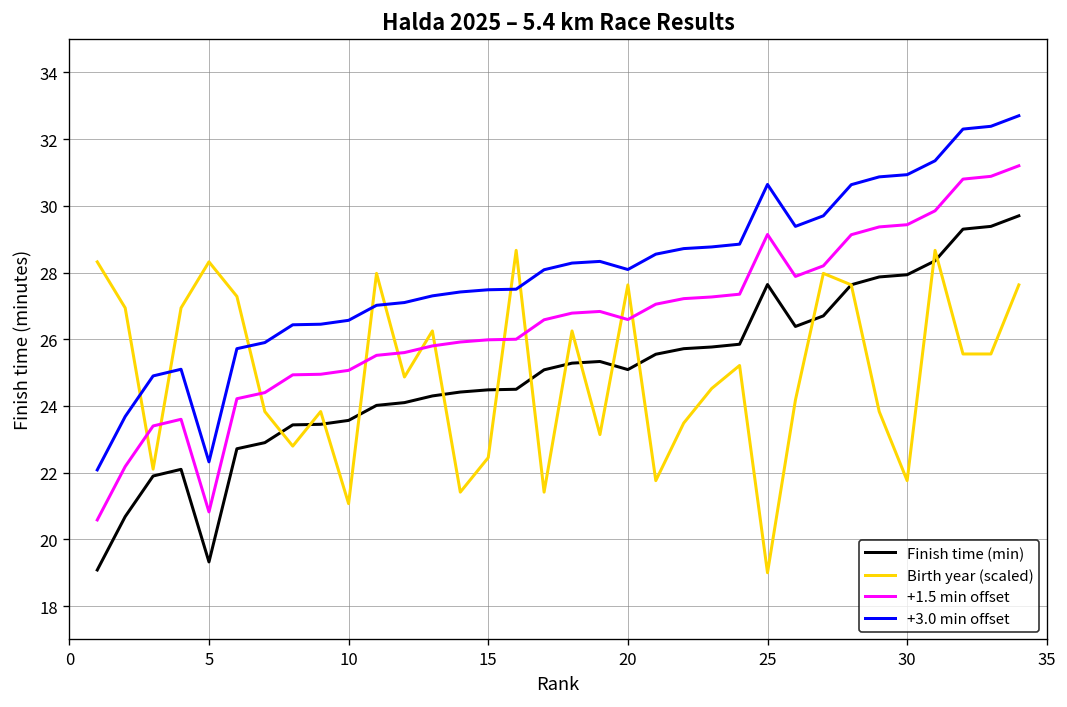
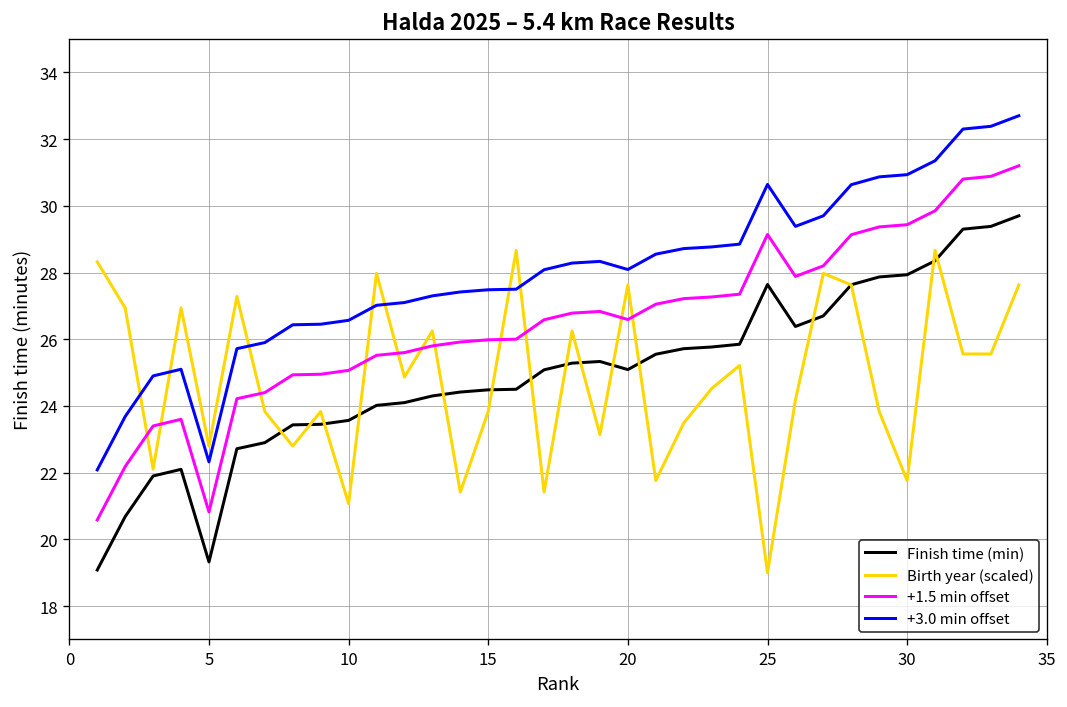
  {
    "Finish time (min)": {
      "5": 19.3,
      "10": 23.6,
      "15": 24.5,
      "20": 25.1,
      "25": 27.6,
      "30": 27.9
    },
    "Birth year (scaled)": {
-     "5": 28.3,
+     "5": 22.8,
      "10": 21.1,
-     "15": 22.5,
+     "15": 23.8,
      "20": 27.6,
      "25": 19.0,
      "30": 21.8
    },
    "+1.5 min offset": {
      "5": 20.8,
      "10": 25.1,
      "15": 26.0,
      "20": 26.6,
      "25": 29.1,
      "30": 29.4
    },
    "+3.0 min offset": {
      "5": 22.3,
      "10": 26.6,
      "15": 27.5,
      "20": 28.1,
      "25": 30.6,
      "30": 30.9
    }
  }
